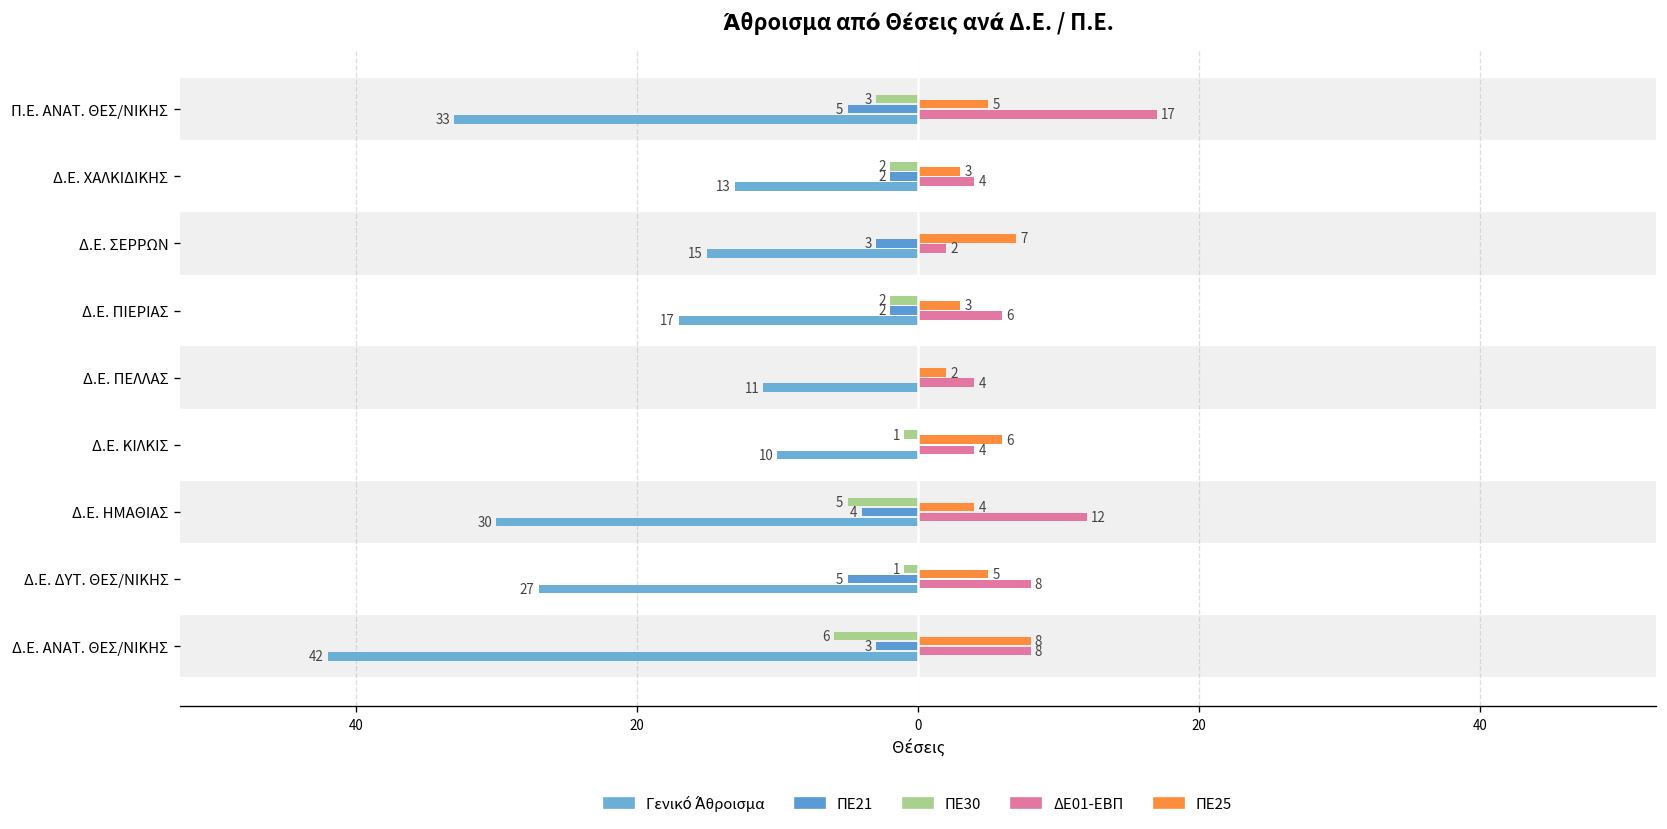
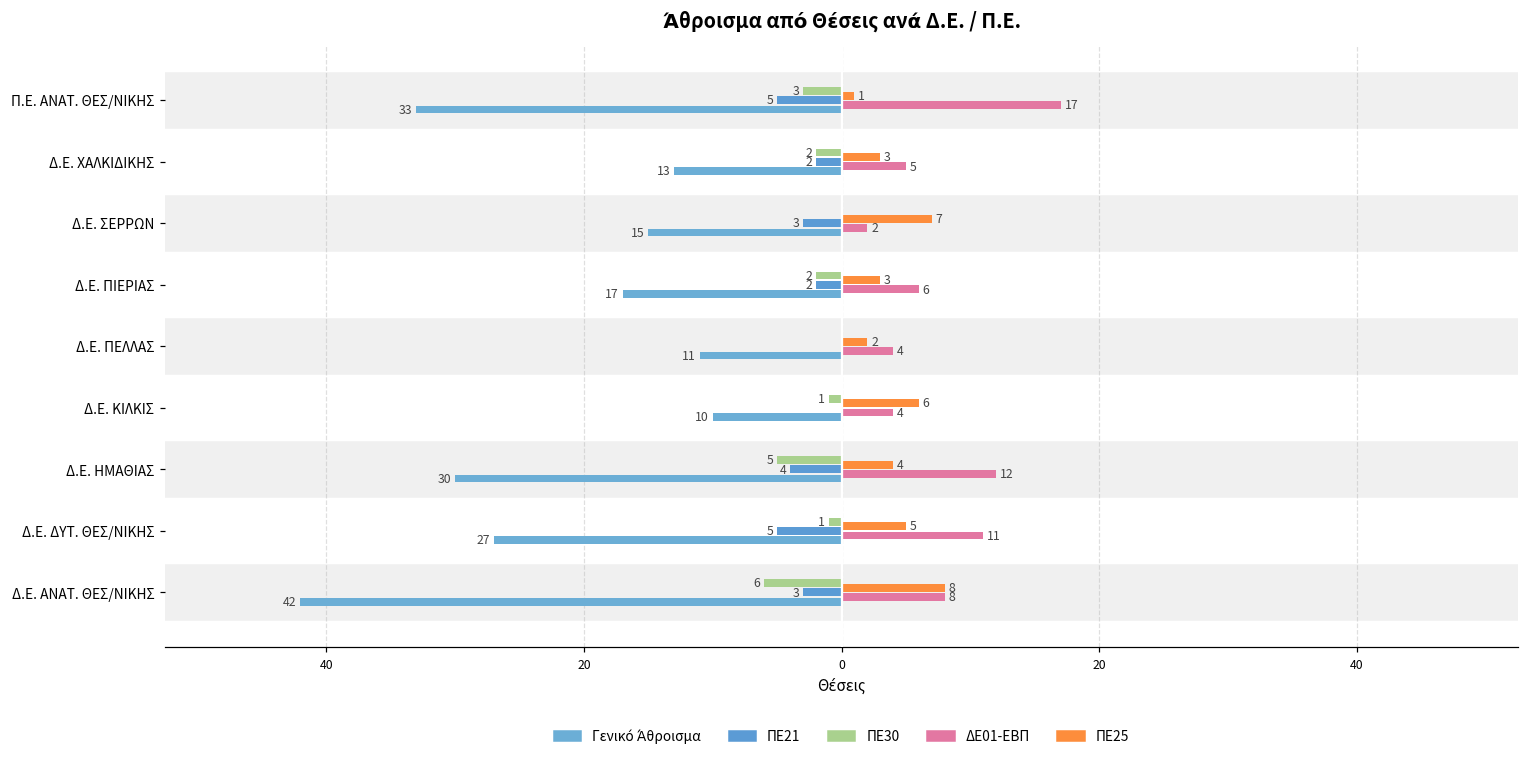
  {
    "ΔΕ01-ΕΒΠ": {
      "Π.Ε. ΑΝΑΤ. ΘΕΣ/ΝΙΚΗΣ": 17,
-     "Δ.Ε. ΧΑΛΚΙΔΙΚΗΣ": 4,
+     "Δ.Ε. ΧΑΛΚΙΔΙΚΗΣ": 5,
      "Δ.Ε. ΣΕΡΡΩΝ": 2,
      "Δ.Ε. ΠΙΕΡΙΑΣ": 6,
      "Δ.Ε. ΠΕΛΛΑΣ": 4,
      "Δ.Ε. ΚΙΛΚΙΣ": 4,
      "Δ.Ε. ΗΜΑΘΙΑΣ": 12,
-     "Δ.Ε. ΔΥΤ. ΘΕΣ/ΝΙΚΗΣ": 8
+     "Δ.Ε. ΔΥΤ. ΘΕΣ/ΝΙΚΗΣ": 11
    },
    "ΠΕ25": {
-     "Π.Ε. ΑΝΑΤ. ΘΕΣ/ΝΙΚΗΣ": 5,
+     "Π.Ε. ΑΝΑΤ. ΘΕΣ/ΝΙΚΗΣ": 1,
      "Δ.Ε. ΧΑΛΚΙΔΙΚΗΣ": 3,
      "Δ.Ε. ΣΕΡΡΩΝ": 7,
      "Δ.Ε. ΠΙΕΡΙΑΣ": 3,
      "Δ.Ε. ΠΕΛΛΑΣ": 2,
      "Δ.Ε. ΚΙΛΚΙΣ": 6,
      "Δ.Ε. ΗΜΑΘΙΑΣ": 4,
      "Δ.Ε. ΔΥΤ. ΘΕΣ/ΝΙΚΗΣ": 5
    }
  }
